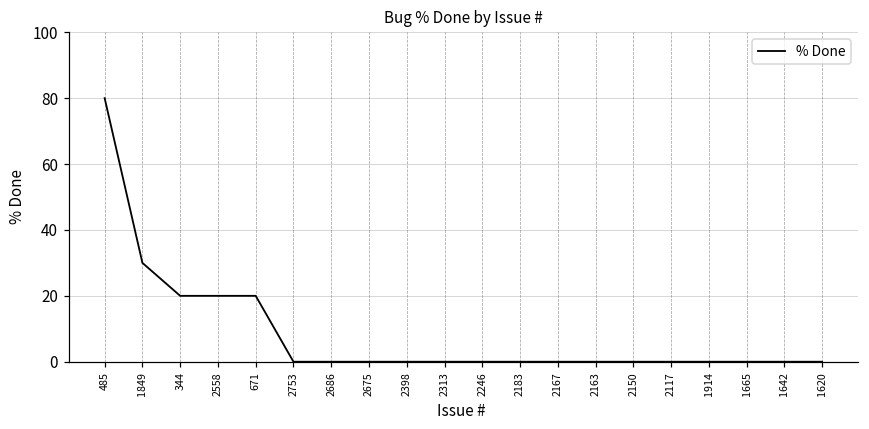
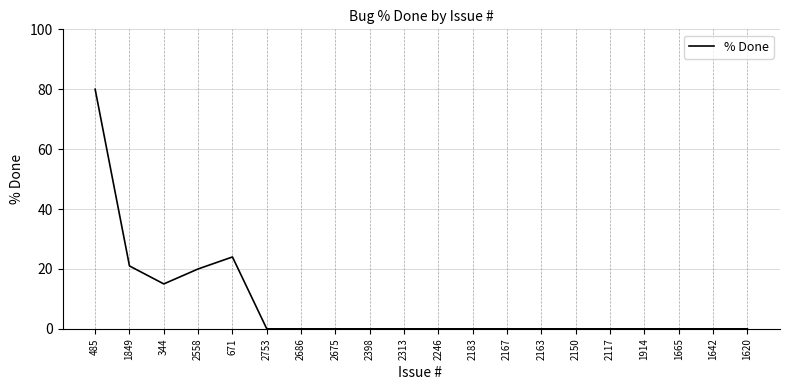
  {
    "485": 80,
-   "1849": 30,
-   "344": 20,
+   "1849": 21,
+   "344": 15,
    "2558": 20,
-   "671": 20,
+   "671": 24,
    "2753": 0,
    "2686": 0,
    "2675": 0,
    "2398": 0,
    "2313": 0,
    "2246": 0,
    "2183": 0,
    "2167": 0,
    "2163": 0,
    "2150": 0,
    "2117": 0,
    "1914": 0,
    "1665": 0,
    "1642": 0,
    "1620": 0
  }
